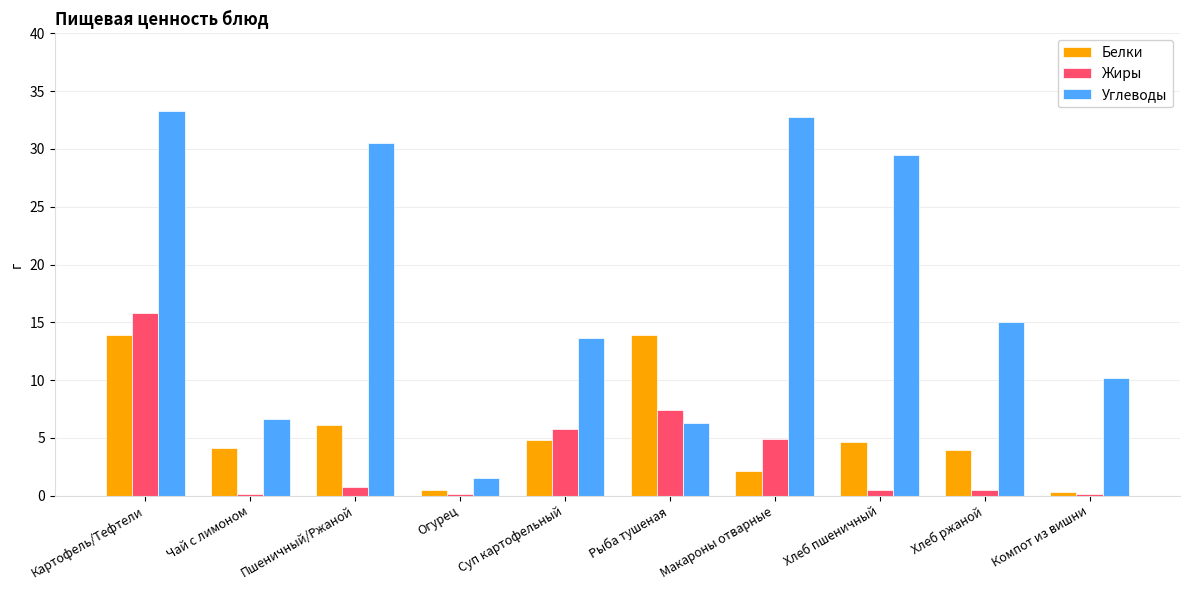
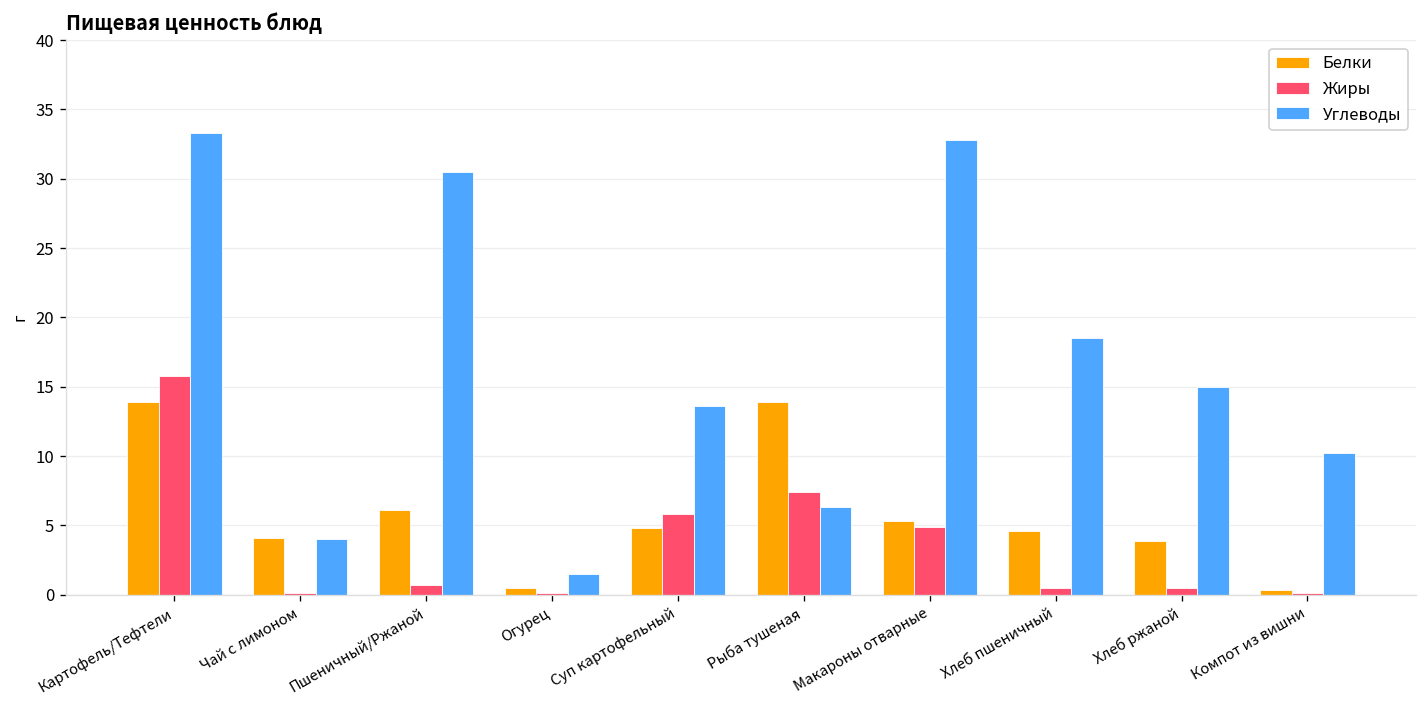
  {
    "Белки": {
      "Картофель/Тефтели": 13.9,
      "Чай с лимоном": 4.1,
      "Пшеничный/Ржаной": 6.1,
      "Огурец": 0.5,
      "Суп картофельный": 4.8,
      "Рыба тушеная": 13.9,
-     "Макароны отварные": 2.1,
+     "Макароны отварные": 5.3,
      "Хлеб пшеничный": 4.6,
      "Хлеб ржаной": 3.9,
      "Компот из вишни": 0.3
    },
    "Жиры": {
      "Картофель/Тефтели": 15.8,
      "Пшеничный/Ржаной": 0.7,
      "Суп картофельный": 5.8,
      "Рыба тушеная": 7.4,
      "Макароны отварные": 4.9,
      "Хлеб пшеничный": 0.5,
      "Хлеб ржаной": 0.5
    },
    "Углеводы": {
      "Картофель/Тефтели": 33.3,
-     "Чай с лимоном": 6.6,
+     "Чай с лимоном": 4.0,
      "Пшеничный/Ржаной": 30.5,
      "Огурец": 1.5,
      "Суп картофельный": 13.6,
      "Рыба тушеная": 6.3,
      "Макароны отварные": 32.8,
-     "Хлеб пшеничный": 29.5,
+     "Хлеб пшеничный": 18.5,
      "Хлеб ржаной": 15.0,
      "Компот из вишни": 10.2
    }
  }
